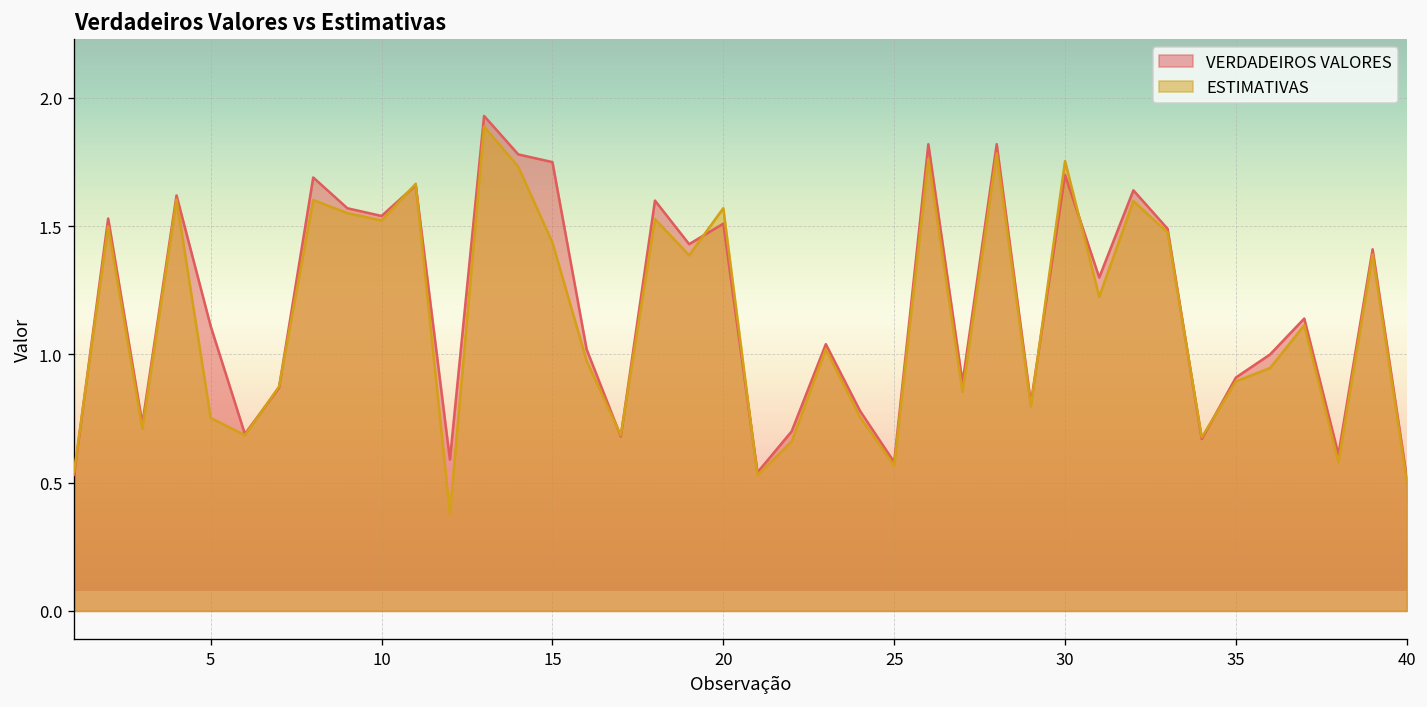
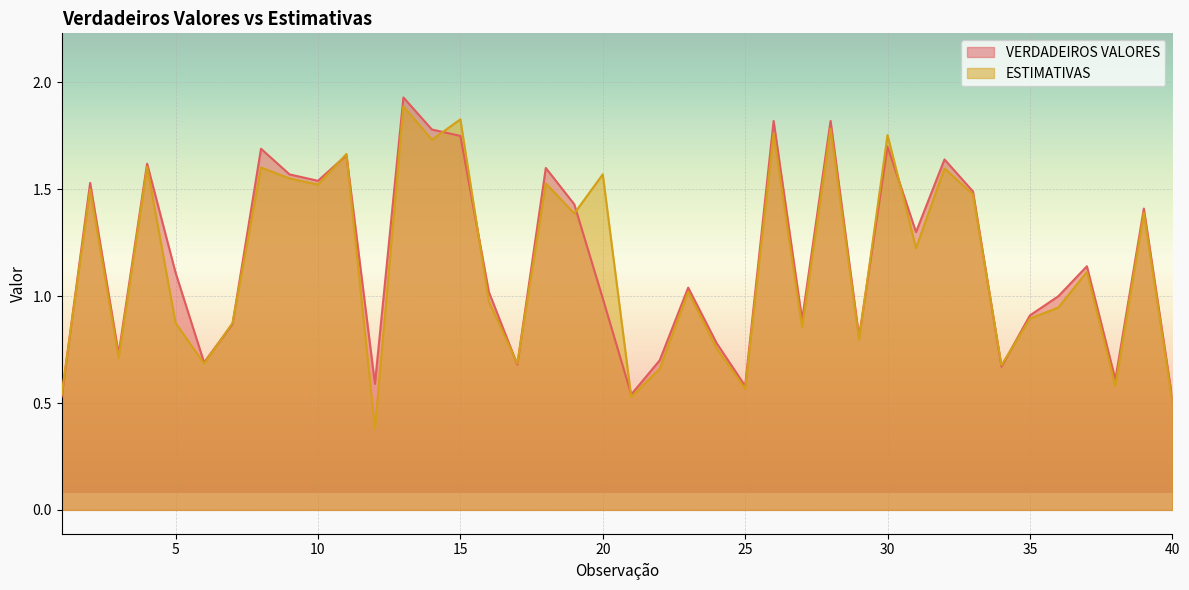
  {
    "VERDADEIROS VALORES": {
      "5": 1.11,
      "10": 1.54,
      "15": 1.75,
-     "20": 1.51,
+     "20": 0.99,
      "25": 0.58,
      "30": 1.70,
      "35": 0.91,
      "40": 0.52
    },
    "ESTIMATIVAS": {
-     "5": 0.75,
+     "5": 0.87,
      "10": 1.52,
-     "15": 1.44,
+     "15": 1.83,
      "20": 1.57,
      "25": 0.57,
      "30": 1.75,
      "35": 0.90,
      "40": 0.51
    }
  }
